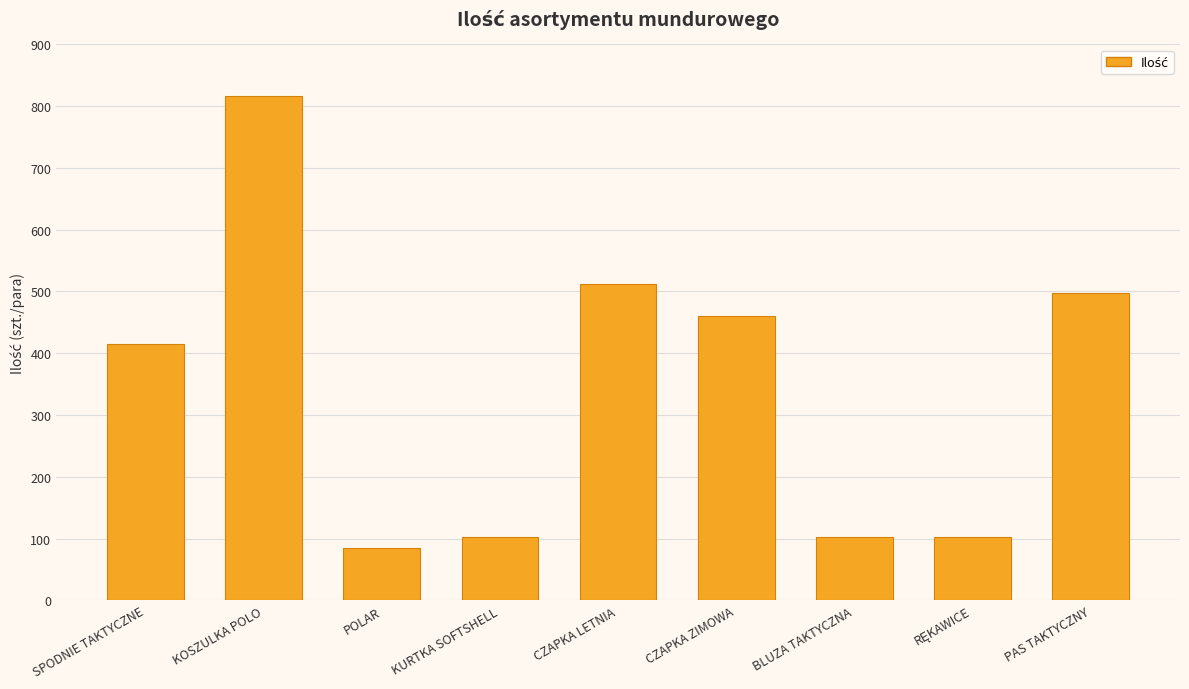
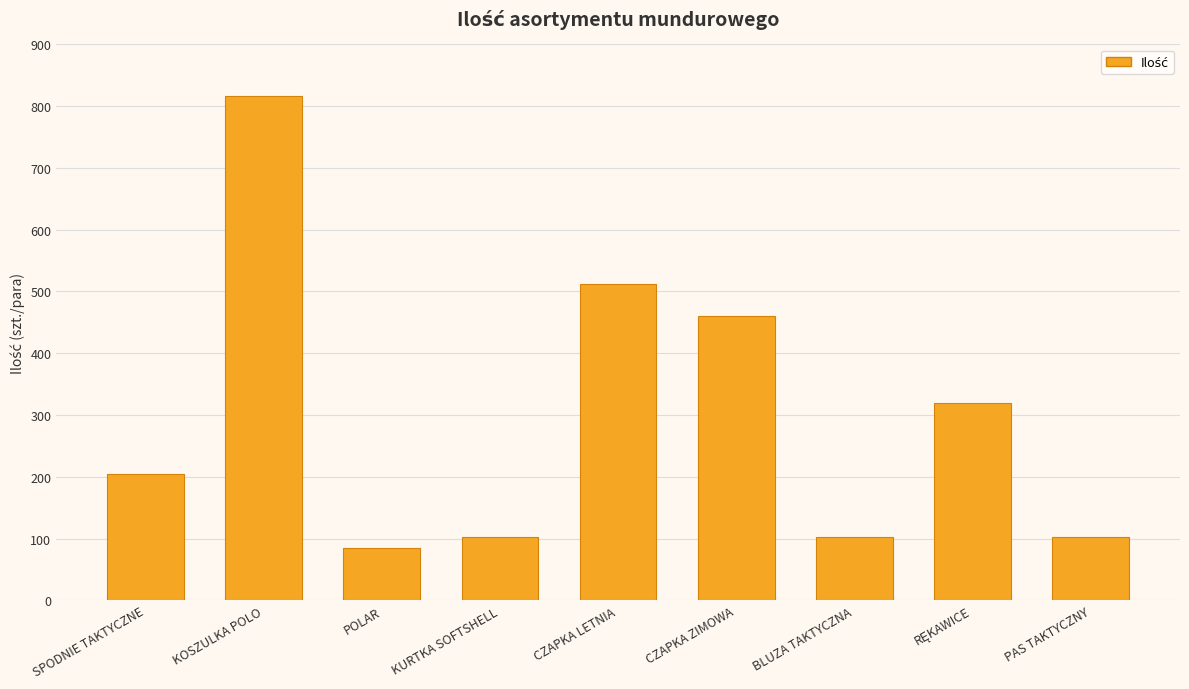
  {
-   "SPODNIE TAKTYCZNE": 420,
+   "SPODNIE TAKTYCZNE": 200,
    "KOSZULKA POLO": 820,
    "POLAR": 80,
    "KURTKA SOFTSHELL": 100,
    "CZAPKA LETNIA": 510,
    "CZAPKA ZIMOWA": 460,
    "BLUZA TAKTYCZNA": 100,
-   "RĘKAWICE": 100,
-   "PAS TAKTYCZNY": 500
+   "RĘKAWICE": 320,
+   "PAS TAKTYCZNY": 100
  }
